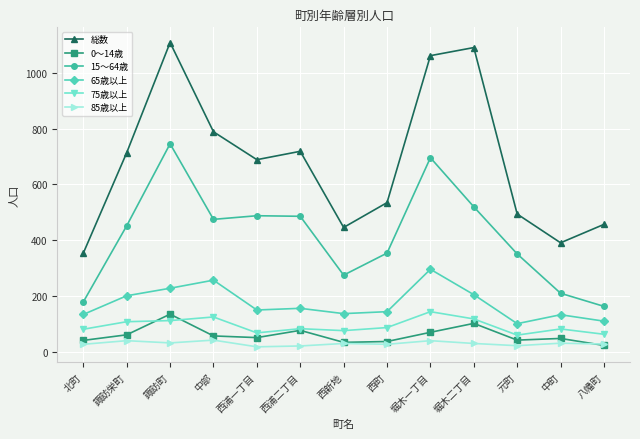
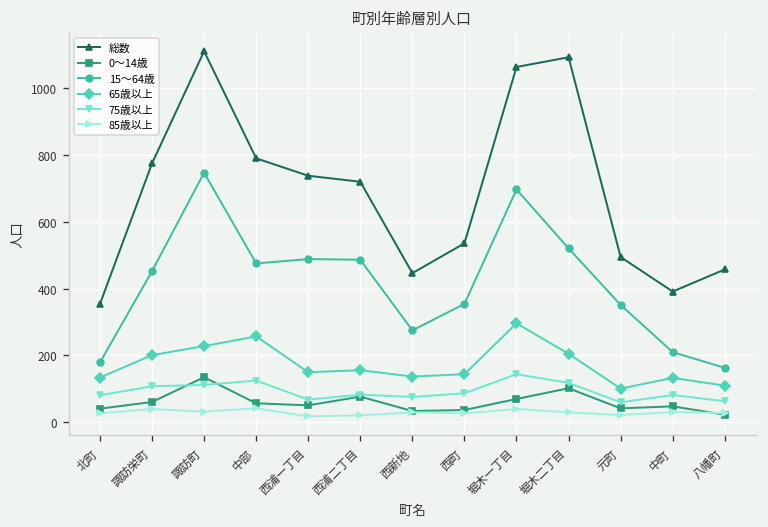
  {
    "総数": {
      "北町": 350,
-     "諏訪栄町": 710,
+     "諏訪栄町": 770,
      "諏訪町": 1110,
      "中部": 790,
-     "西浦一丁目": 690,
+     "西浦一丁目": 740,
      "西浦二丁目": 720,
      "西新地": 450,
      "西町": 540,
      "堀木一丁目": 1060,
      "堀木二丁目": 1090,
      "元町": 490,
      "中町": 390,
      "八幡町": 460
    }
  }
